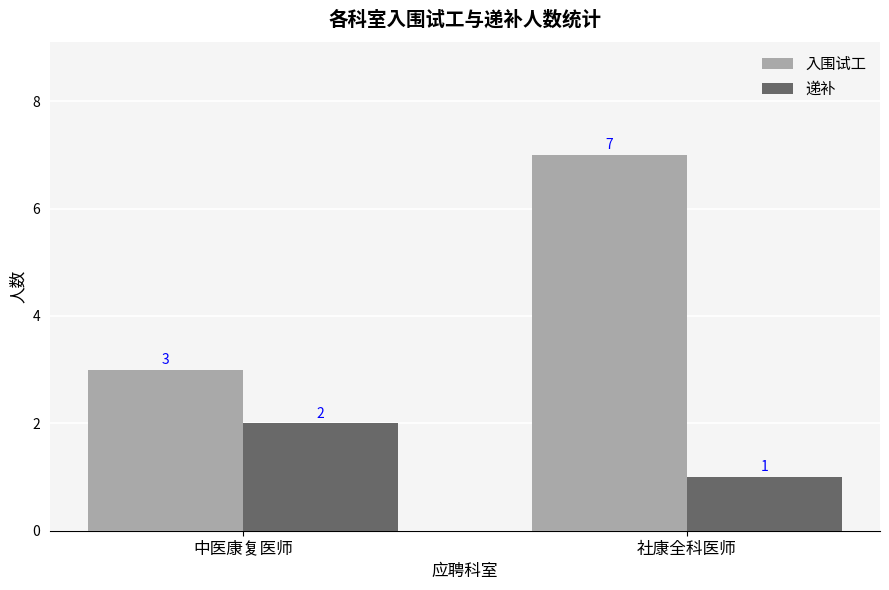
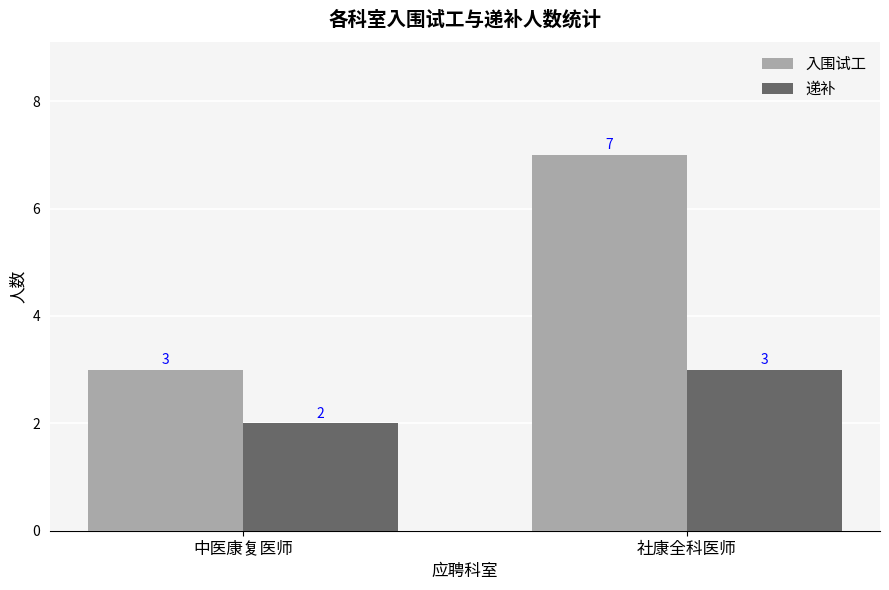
  {
    "入围试工": {
      "中医康复医师": 3,
      "社康全科医师": 7
    },
    "递补": {
      "中医康复医师": 2,
-     "社康全科医师": 1
+     "社康全科医师": 3
    }
  }
